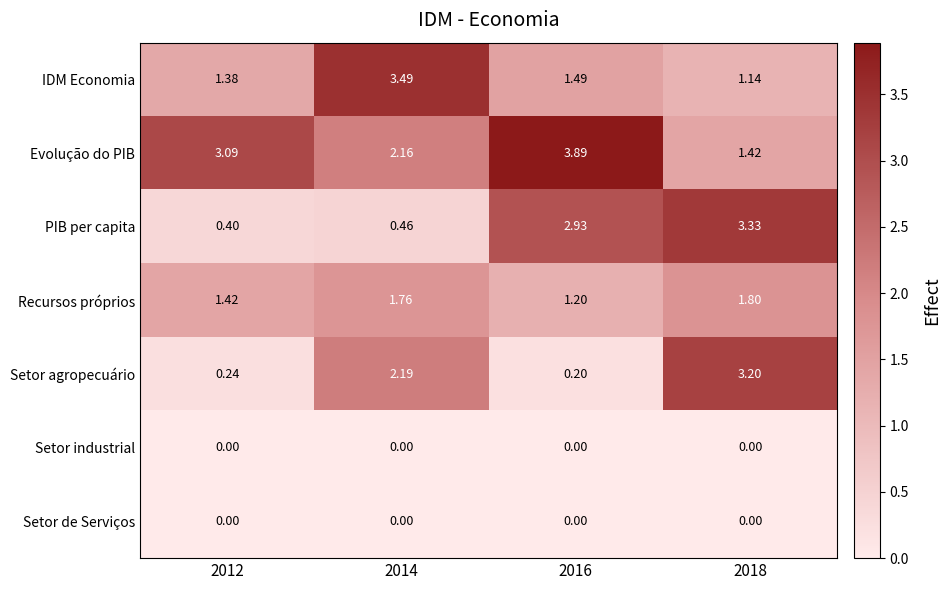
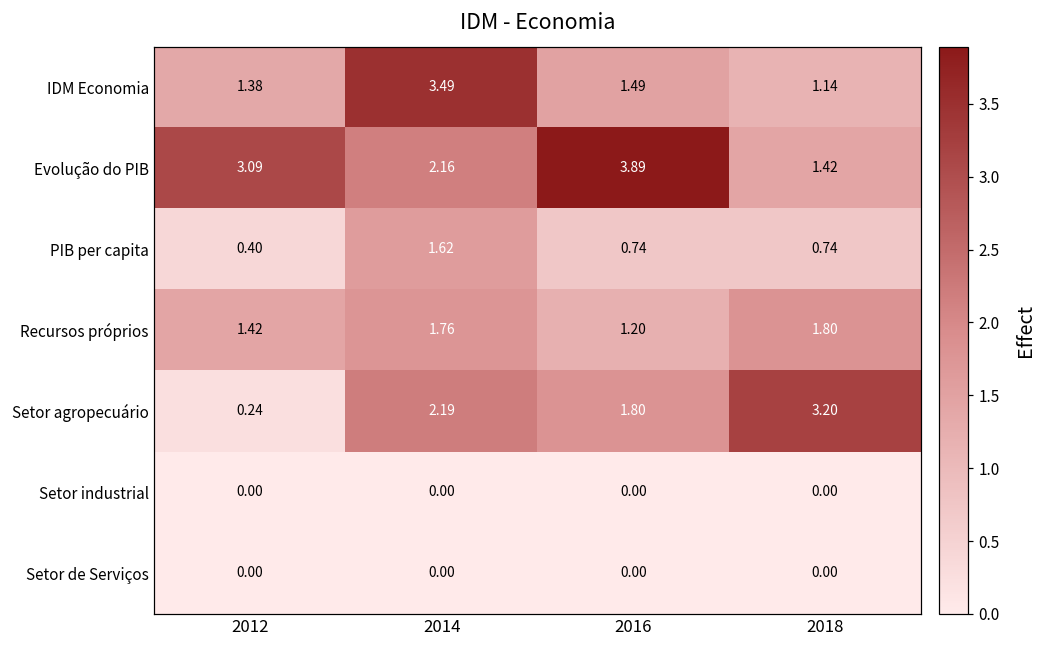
  {
    "IDM Economia": {
      "2012": 1.38,
      "2014": 3.49,
      "2016": 1.49,
      "2018": 1.14
    },
    "Evolução do PIB": {
      "2012": 3.09,
      "2014": 2.16,
      "2016": 3.89,
      "2018": 1.42
    },
    "PIB per capita": {
      "2012": 0.40,
-     "2014": 0.46,
-     "2016": 2.93,
-     "2018": 3.33
+     "2014": 1.62,
+     "2016": 0.74,
+     "2018": 0.74
    },
    "Recursos próprios": {
      "2012": 1.42,
      "2014": 1.76,
      "2016": 1.20,
      "2018": 1.80
    },
    "Setor agropecuário": {
      "2012": 0.24,
      "2014": 2.19,
-     "2016": 0.20,
+     "2016": 1.80,
      "2018": 3.20
    },
    "Setor industrial": {
      "2012": 0.00,
      "2014": 0.00,
      "2016": 0.00,
      "2018": 0.00
    },
    "Setor de Serviços": {
      "2012": 0.00,
      "2014": 0.00,
      "2016": 0.00,
      "2018": 0.00
    }
  }
